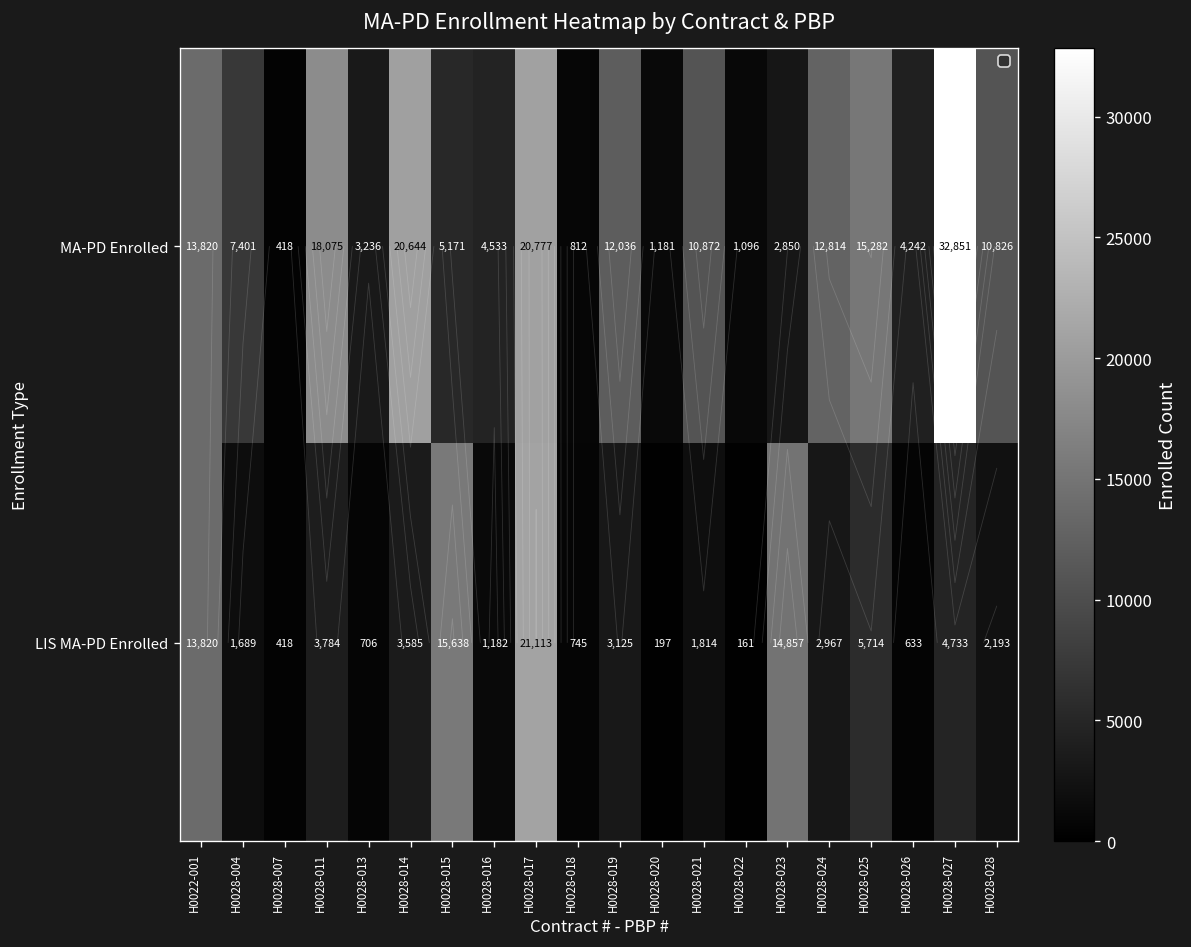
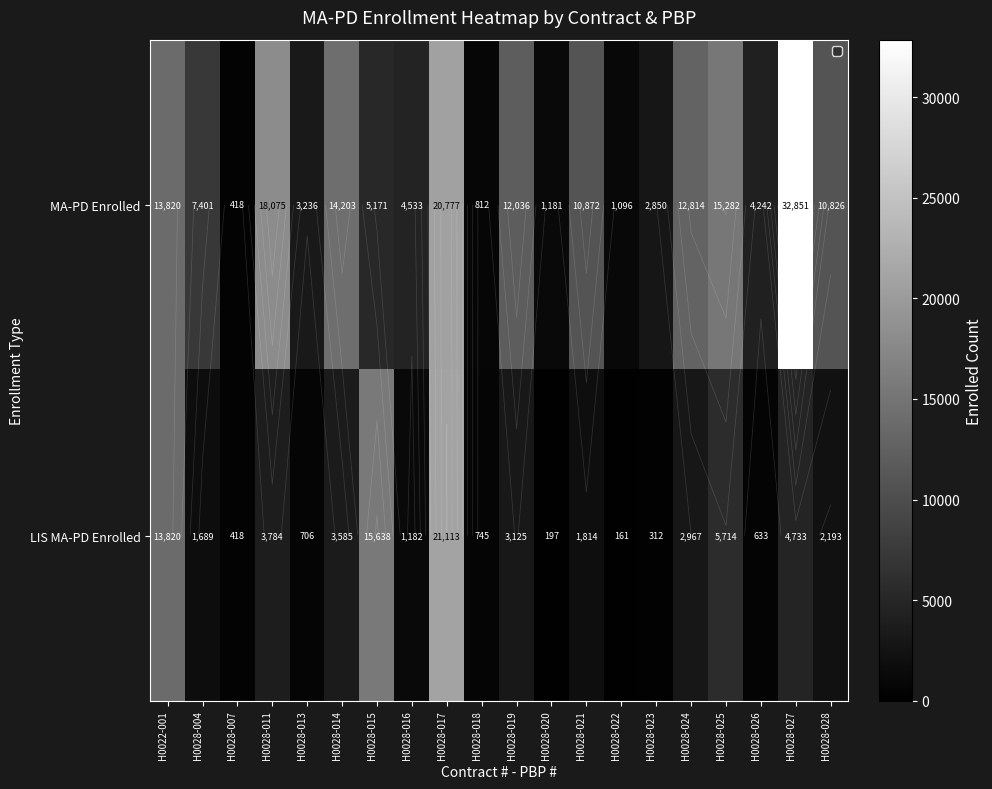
  {
    "MA-PD Enrolled": {
      "H0022-001": "13,820",
      "H0028-004": "7,401",
      "H0028-007": "418",
      "H0028-011": "18,075",
      "H0028-013": "3,236",
-     "H0028-014": "20,644",
+     "H0028-014": "14,203",
      "H0028-015": "5,171",
      "H0028-016": "4,533",
      "H0028-017": "20,777",
      "H0028-018": "812",
      "H0028-019": "12,036",
      "H0028-020": "1,181",
      "H0028-021": "10,872",
      "H0028-022": "1,096",
      "H0028-023": "2,850",
      "H0028-024": "12,814",
      "H0028-025": "15,282",
      "H0028-026": "4,242",
      "H0028-027": "32,851",
      "H0028-028": "10,826"
    },
    "LIS MA-PD Enrolled": {
      "H0022-001": "13,820",
      "H0028-004": "1,689",
      "H0028-007": "418",
      "H0028-011": "3,784",
      "H0028-013": "706",
      "H0028-014": "3,585",
      "H0028-015": "15,638",
      "H0028-016": "1,182",
      "H0028-017": "21,113",
      "H0028-018": "745",
      "H0028-019": "3,125",
      "H0028-020": "197",
      "H0028-021": "1,814",
      "H0028-022": "161",
-     "H0028-023": "14,857",
+     "H0028-023": "312",
      "H0028-024": "2,967",
      "H0028-025": "5,714",
      "H0028-026": "633",
      "H0028-027": "4,733",
      "H0028-028": "2,193"
    }
  }
